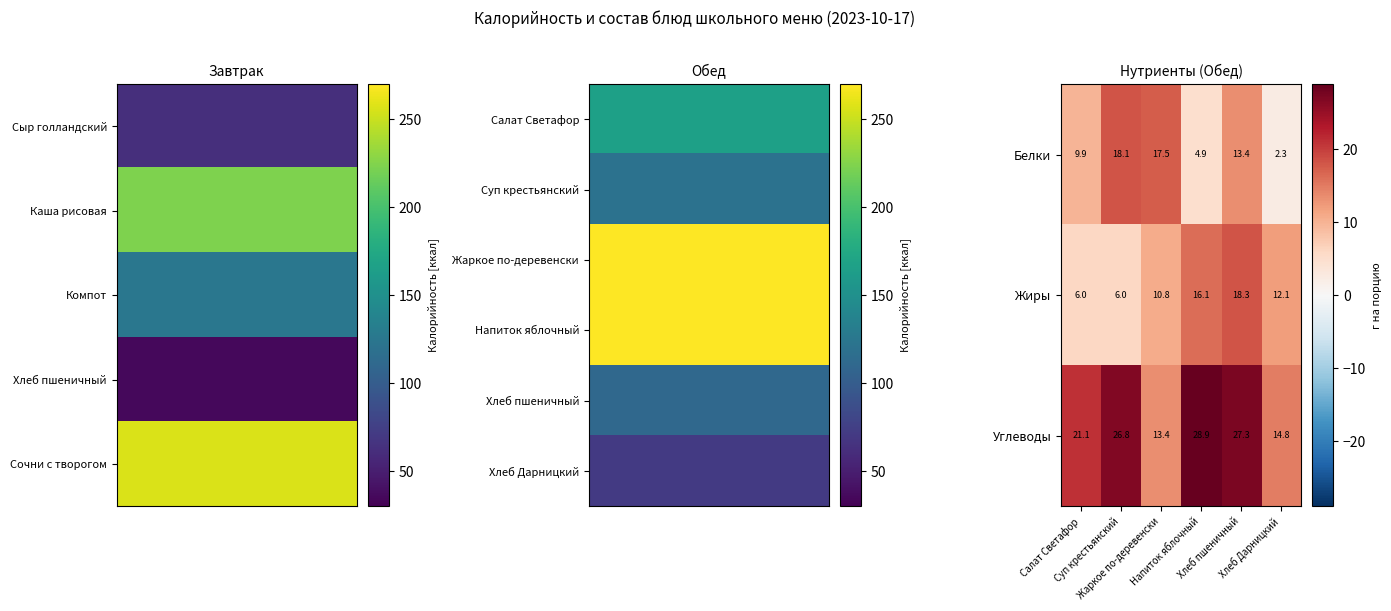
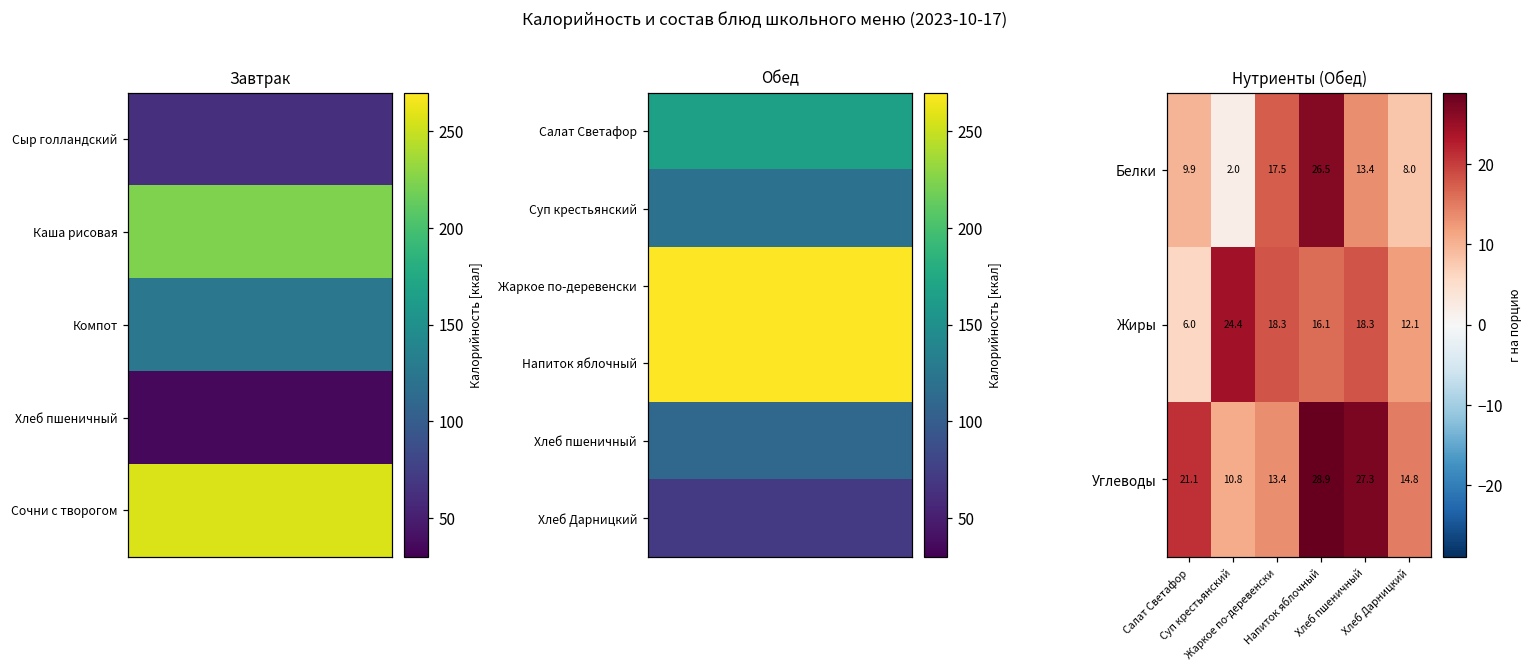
  {
    "Нутриенты (Обед)": {
      "Белки": {
        "Салат Светафор": 9.9,
-       "Суп крестьянский": 18.1,
+       "Суп крестьянский": 2.0,
        "Жаркое по-деревенски": 17.5,
-       "Напиток яблочный": 4.9,
+       "Напиток яблочный": 26.5,
        "Хлеб пшеничный": 13.4,
-       "Хлеб Дарницкий": 2.3
+       "Хлеб Дарницкий": 8.0
      },
      "Жиры": {
        "Салат Светафор": 6.0,
-       "Суп крестьянский": 6.0,
-       "Жаркое по-деревенски": 10.8,
+       "Суп крестьянский": 24.4,
+       "Жаркое по-деревенски": 18.3,
        "Напиток яблочный": 16.1,
        "Хлеб пшеничный": 18.3,
        "Хлеб Дарницкий": 12.1
      },
      "Углеводы": {
        "Салат Светафор": 21.1,
-       "Суп крестьянский": 26.8,
+       "Суп крестьянский": 10.8,
        "Жаркое по-деревенски": 13.4,
        "Напиток яблочный": 28.9,
        "Хлеб пшеничный": 27.3,
        "Хлеб Дарницкий": 14.8
      }
    }
  }
